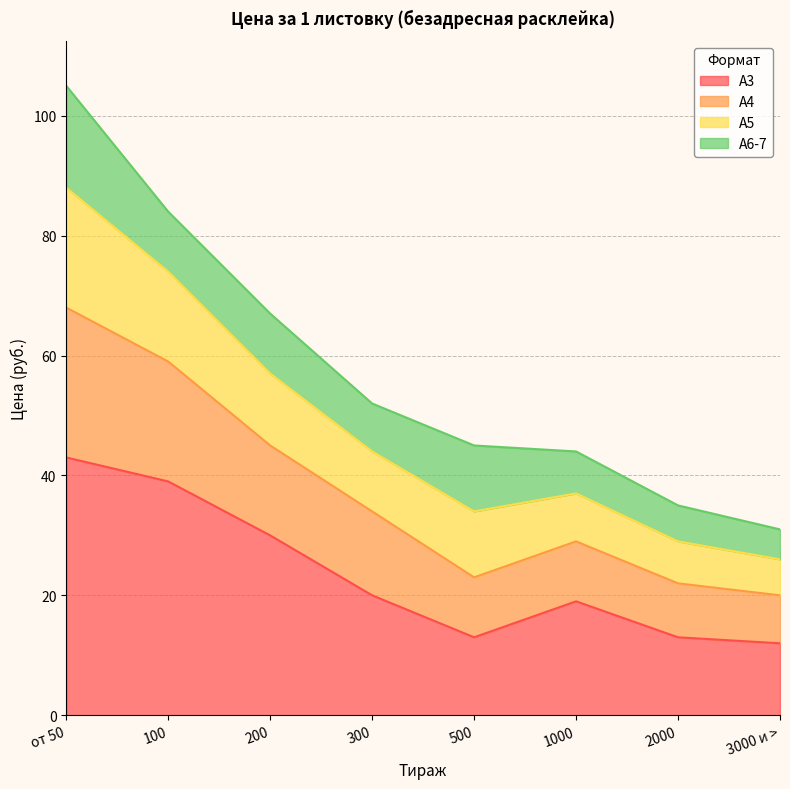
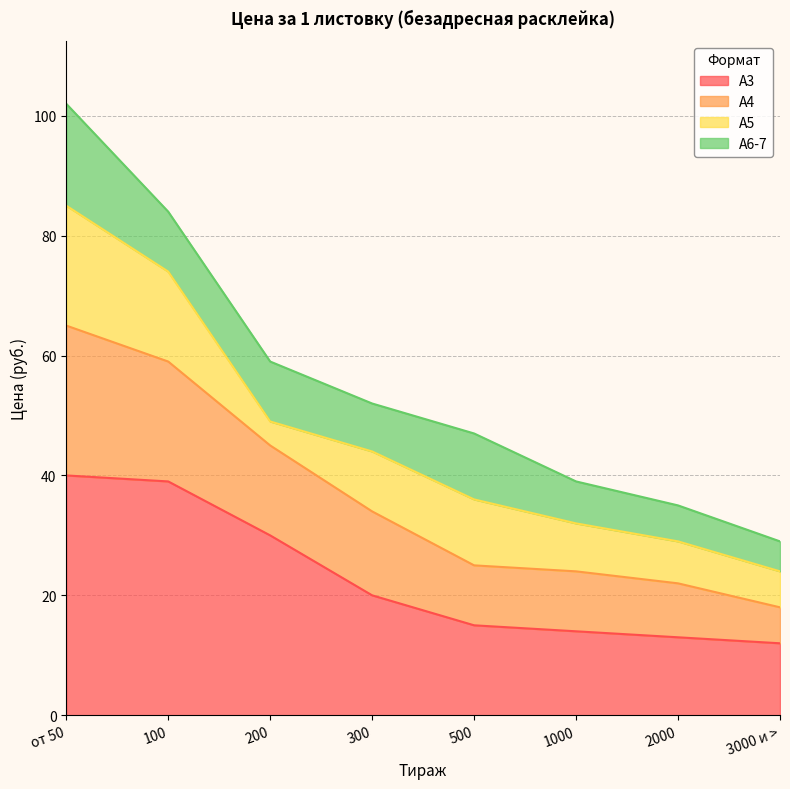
  {
    "А3": {
-     "от 50": 43,
+     "от 50": 40,
      "100": 39,
      "200": 30,
      "300": 20,
-     "500": 13,
-     "1000": 19,
+     "500": 15,
+     "1000": 14,
      "2000": 13,
      "3000 и >": 12
    },
    "А4": {
      "от 50": 25,
      "100": 20,
      "200": 15,
      "300": 14,
      "500": 10,
      "1000": 10,
      "2000": 9,
-     "3000 и >": 8
+     "3000 и >": 6
    },
    "А5": {
      "от 50": 20,
      "100": 15,
-     "200": 12,
+     "200": 4,
      "300": 10,
      "500": 11,
      "1000": 8,
      "2000": 7,
      "3000 и >": 6
    },
    "А6-7": {
      "от 50": 17,
      "100": 10,
      "200": 10,
      "300": 8,
      "500": 11,
      "1000": 7,
      "2000": 6,
      "3000 и >": 5
    }
  }
